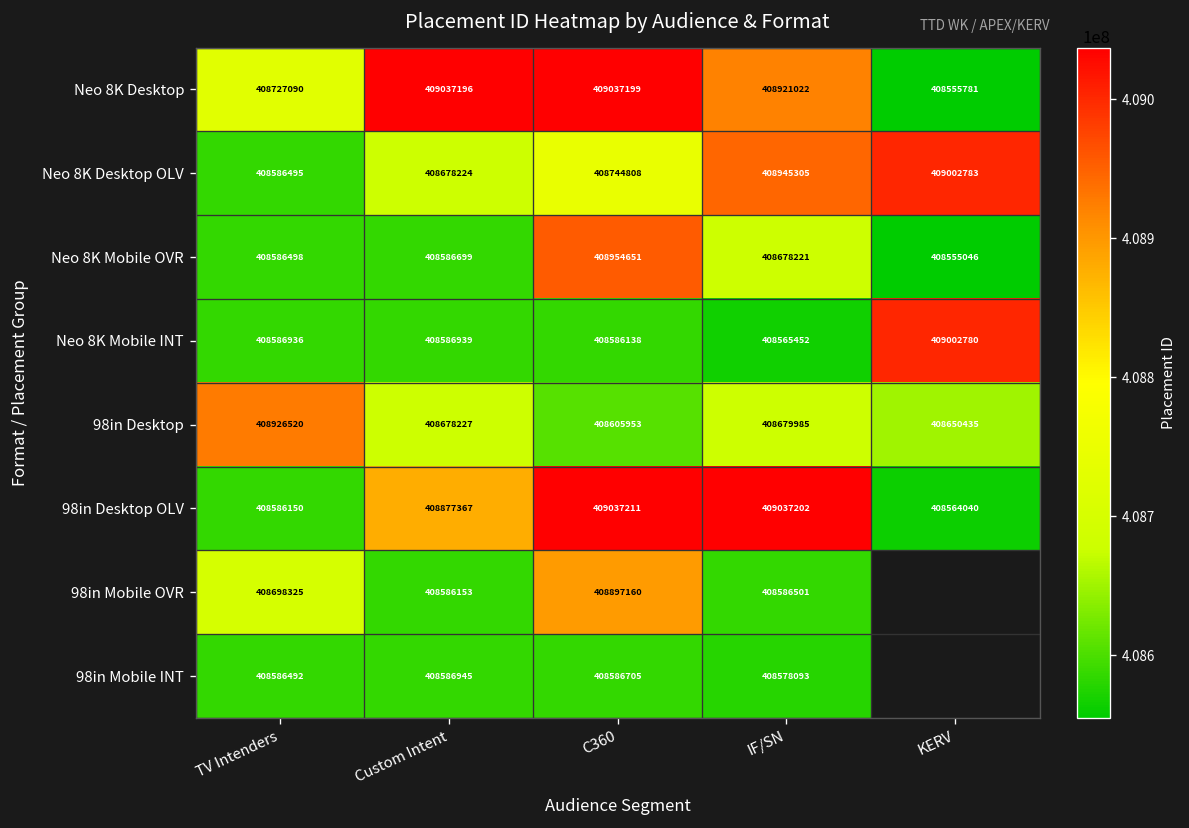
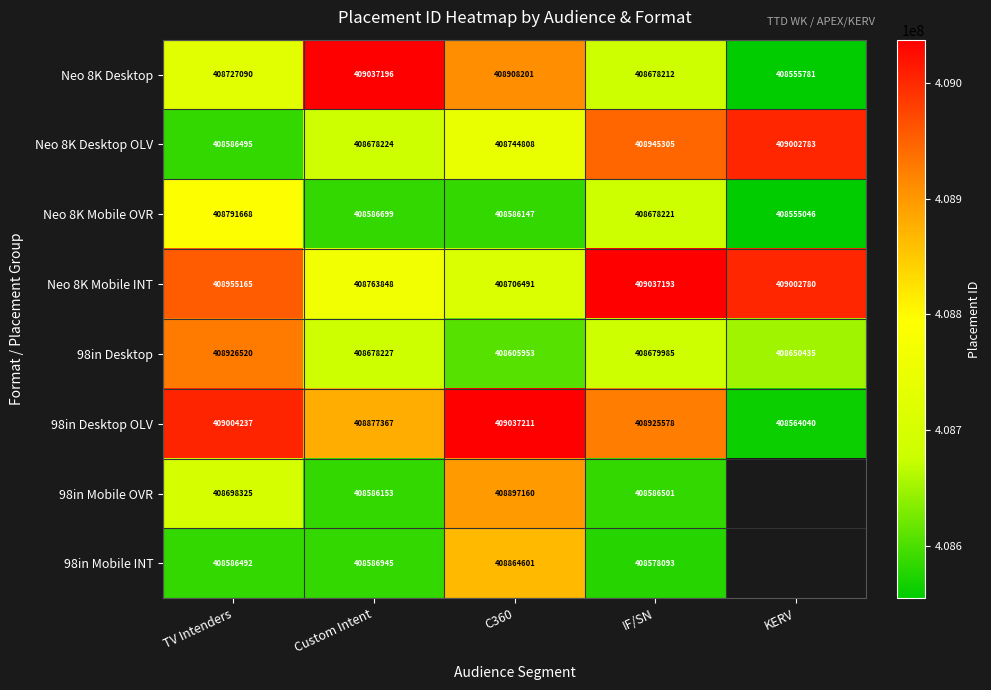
  {
    "Neo 8K Desktop": {
      "TV Intenders": 408727090,
      "Custom Intent": 409037196,
-     "C360": 409037199,
-     "IF/SN": 408921022,
+     "C360": 408908201,
+     "IF/SN": 408678212,
      "KERV": 408555781
    },
    "Neo 8K Desktop OLV": {
      "TV Intenders": 408586495,
      "Custom Intent": 408678224,
      "C360": 408744808,
      "IF/SN": 408945305,
      "KERV": 409002783
    },
    "Neo 8K Mobile OVR": {
-     "TV Intenders": 408586498,
+     "TV Intenders": 408791668,
      "Custom Intent": 408586699,
-     "C360": 408954651,
+     "C360": 408586147,
      "IF/SN": 408678221,
      "KERV": 408555046
    },
    "Neo 8K Mobile INT": {
-     "TV Intenders": 408586936,
-     "Custom Intent": 408586939,
-     "C360": 408586138,
-     "IF/SN": 408565452,
+     "TV Intenders": 408955165,
+     "Custom Intent": 408763848,
+     "C360": 408706491,
+     "IF/SN": 409037193,
      "KERV": 409002780
    },
    "98in Desktop": {
      "TV Intenders": 408926520,
      "Custom Intent": 408678227,
      "C360": 408605953,
      "IF/SN": 408679985,
      "KERV": 408650435
    },
    "98in Desktop OLV": {
-     "TV Intenders": 408586150,
+     "TV Intenders": 409004237,
      "Custom Intent": 408877367,
      "C360": 409037211,
-     "IF/SN": 409037202,
+     "IF/SN": 408925578,
      "KERV": 408564040
    },
    "98in Mobile OVR": {
      "TV Intenders": 408698325,
      "Custom Intent": 408586153,
      "C360": 408897160,
      "IF/SN": 408586501
    },
    "98in Mobile INT": {
      "TV Intenders": 408586492,
      "Custom Intent": 408586945,
-     "C360": 408586705,
+     "C360": 408864601,
      "IF/SN": 408578093
    }
  }
